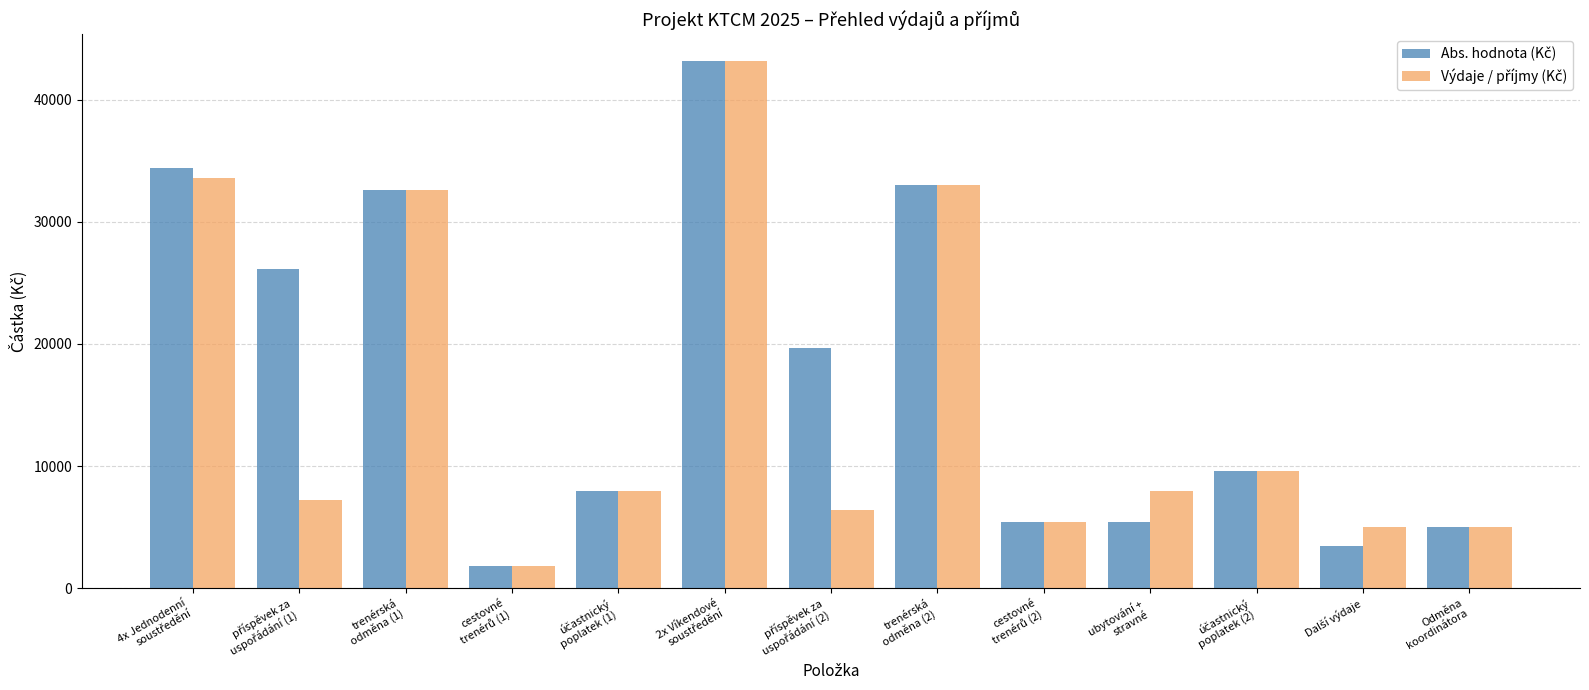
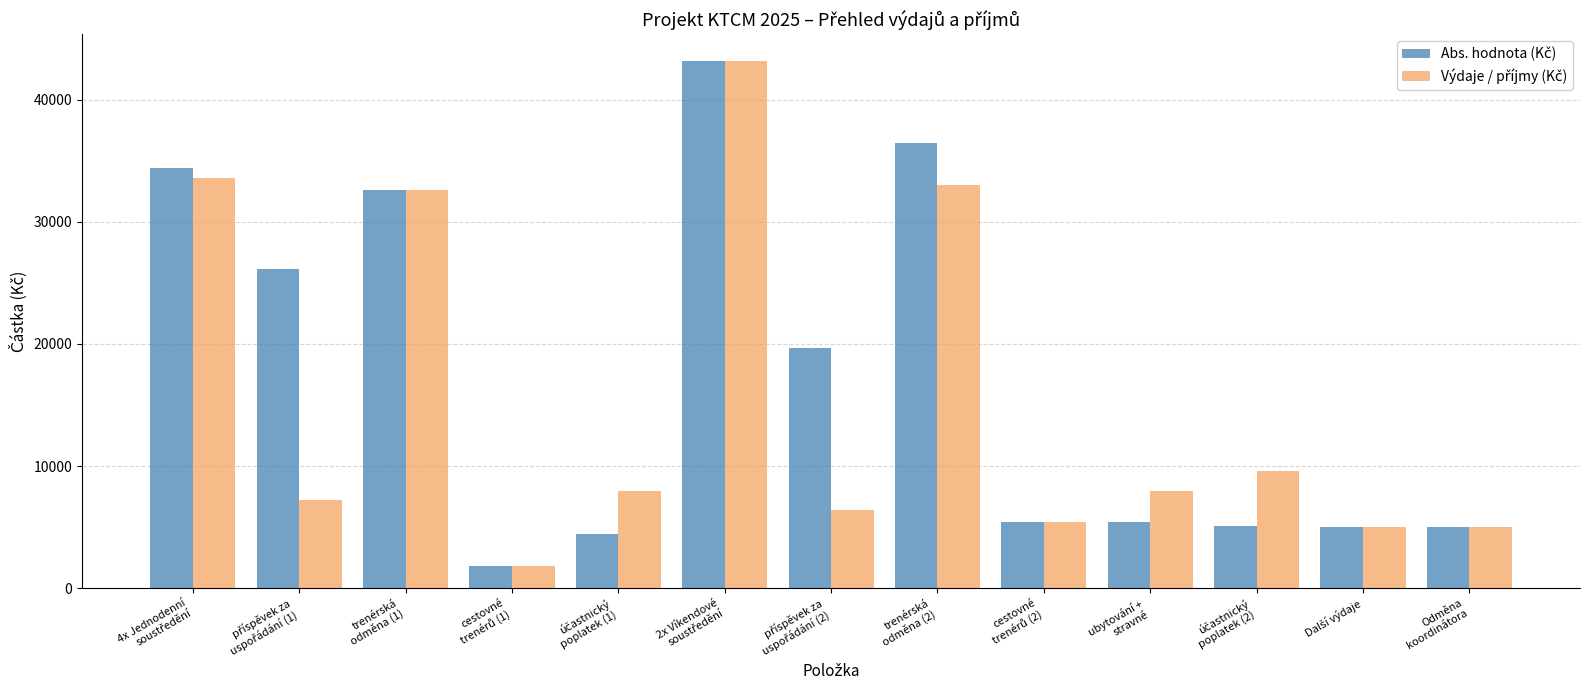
  {
    "Abs. hodnota (Kč)": {
      "4x Jednodenní soustředění": 34400,
      "příspěvek za uspořádání (1)": 26100,
      "trenérská odměna (1)": 32600,
      "cestovné trenérů (1)": 1800,
-     "účastnický poplatek (1)": 8000,
+     "účastnický poplatek (1)": 4400,
      "2x Víkendové soustředění": 43200,
      "příspěvek za uspořádání (2)": 19600,
-     "trenérská odměna (2)": 33000,
+     "trenérská odměna (2)": 36400,
      "cestovné trenérů (2)": 5400,
      "ubytování + stravné": 5400,
-     "účastnický poplatek (2)": 9600,
-     "Další výdaje": 3500,
+     "účastnický poplatek (2)": 5100,
+     "Další výdaje": 5000,
      "Odměna koordinátora": 5000
    },
    "Výdaje / příjmy (Kč)": {
      "4x Jednodenní soustředění": 33600,
      "příspěvek za uspořádání (1)": 7200,
      "trenérská odměna (1)": 32600,
      "cestovné trenérů (1)": 1800,
      "účastnický poplatek (1)": 8000,
      "2x Víkendové soustředění": 43200,
      "příspěvek za uspořádání (2)": 6400,
      "trenérská odměna (2)": 33000,
      "cestovné trenérů (2)": 5400,
      "ubytování + stravné": 8000,
      "účastnický poplatek (2)": 9600,
      "Další výdaje": 5000,
      "Odměna koordinátora": 5000
    }
  }
